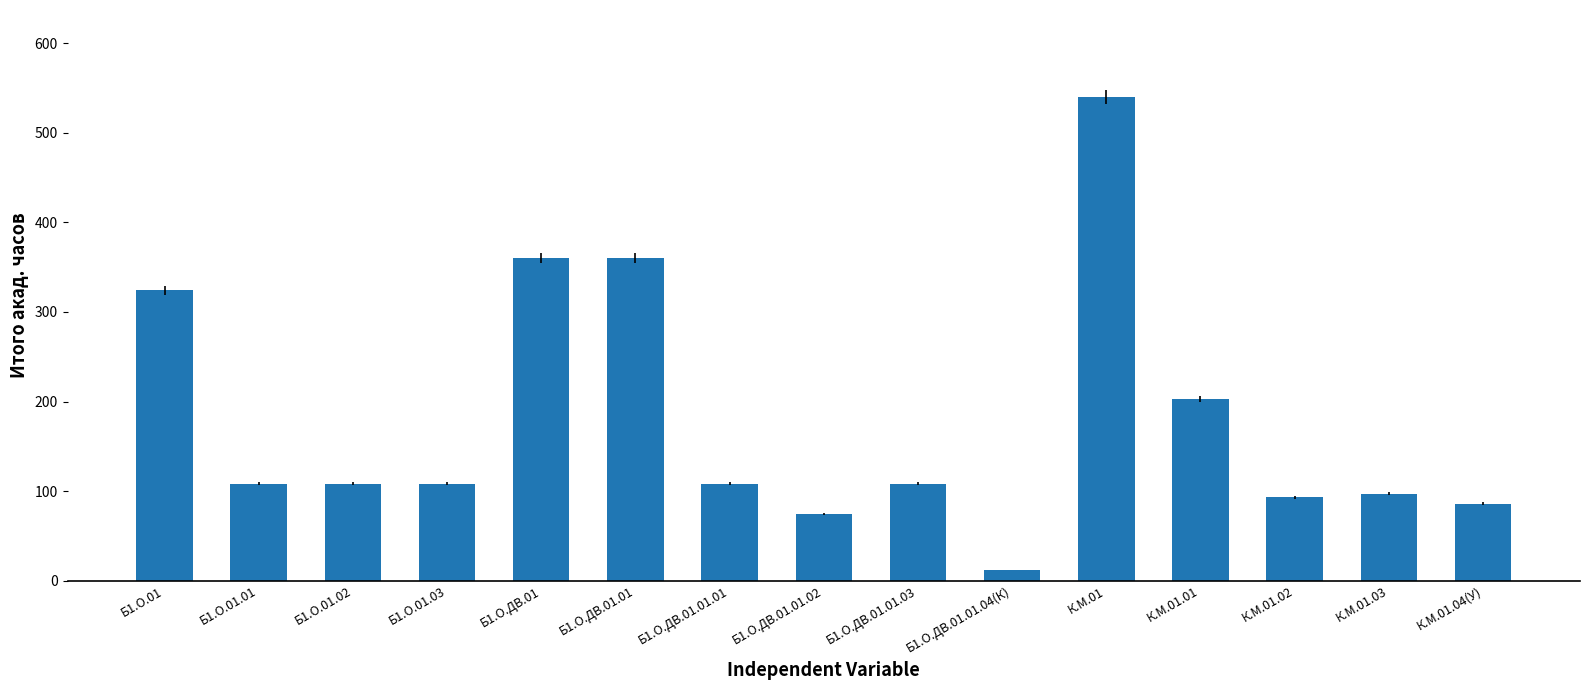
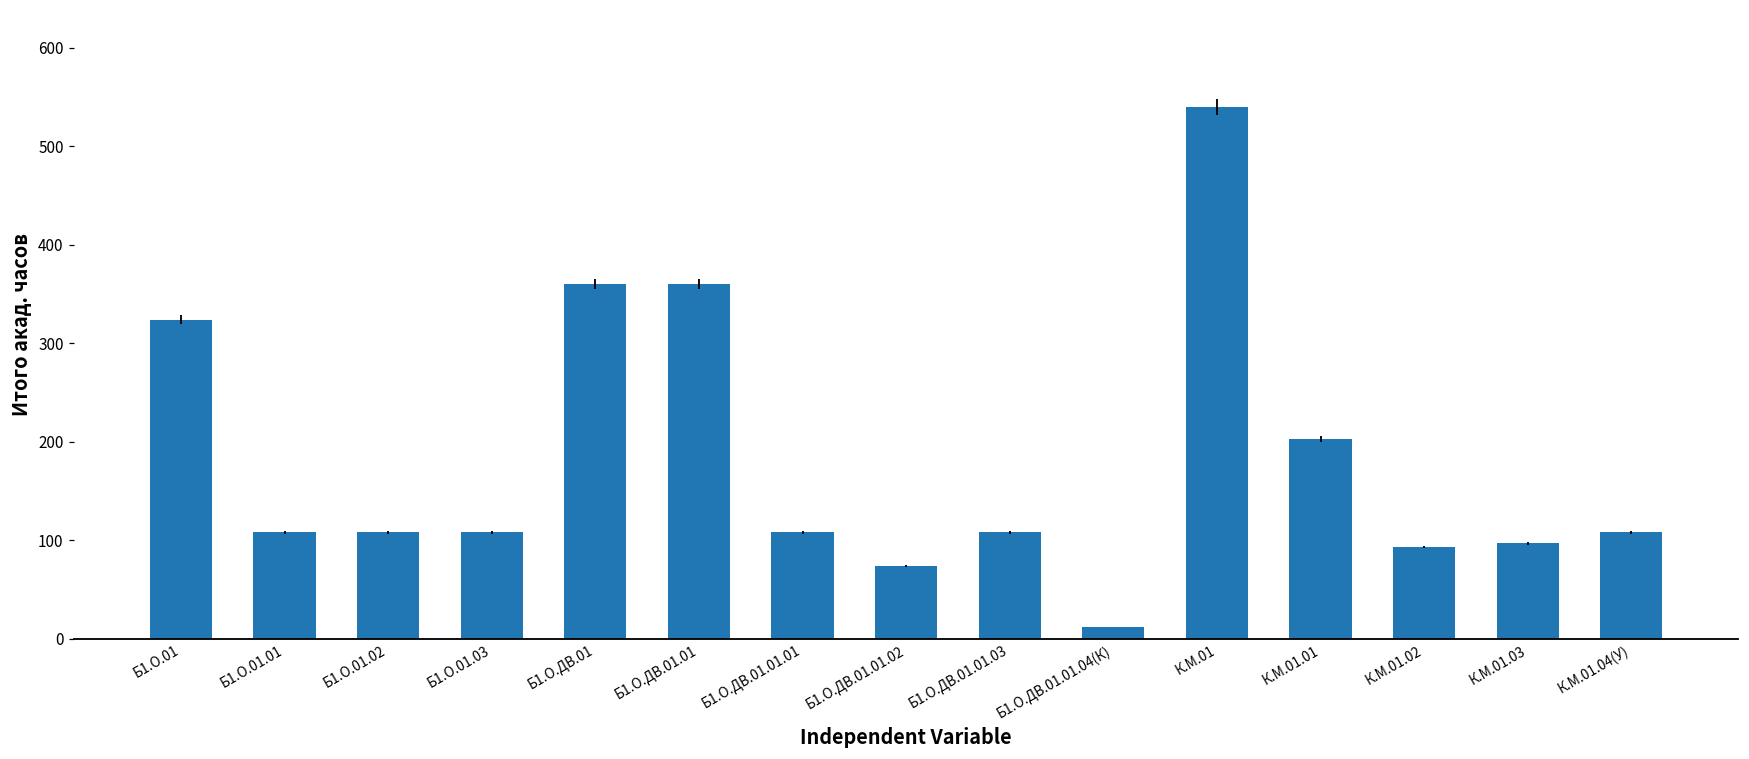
  {
    "Б1.О.01": 320,
    "Б1.О.01.01": 110,
    "Б1.О.01.02": 110,
    "Б1.О.01.03": 110,
    "Б1.О.ДВ.01": 360,
    "Б1.О.ДВ.01.01": 360,
    "Б1.О.ДВ.01.01.01": 110,
    "Б1.О.ДВ.01.01.02": 70,
    "Б1.О.ДВ.01.01.03": 110,
    "Б1.О.ДВ.01.01.04(К)": 10,
    "К.М.01": 540,
    "К.М.01.01": 200,
    "К.М.01.02": 90,
    "К.М.01.03": 100,
-   "К.М.01.04(У)": 90
+   "К.М.01.04(У)": 110
  }
